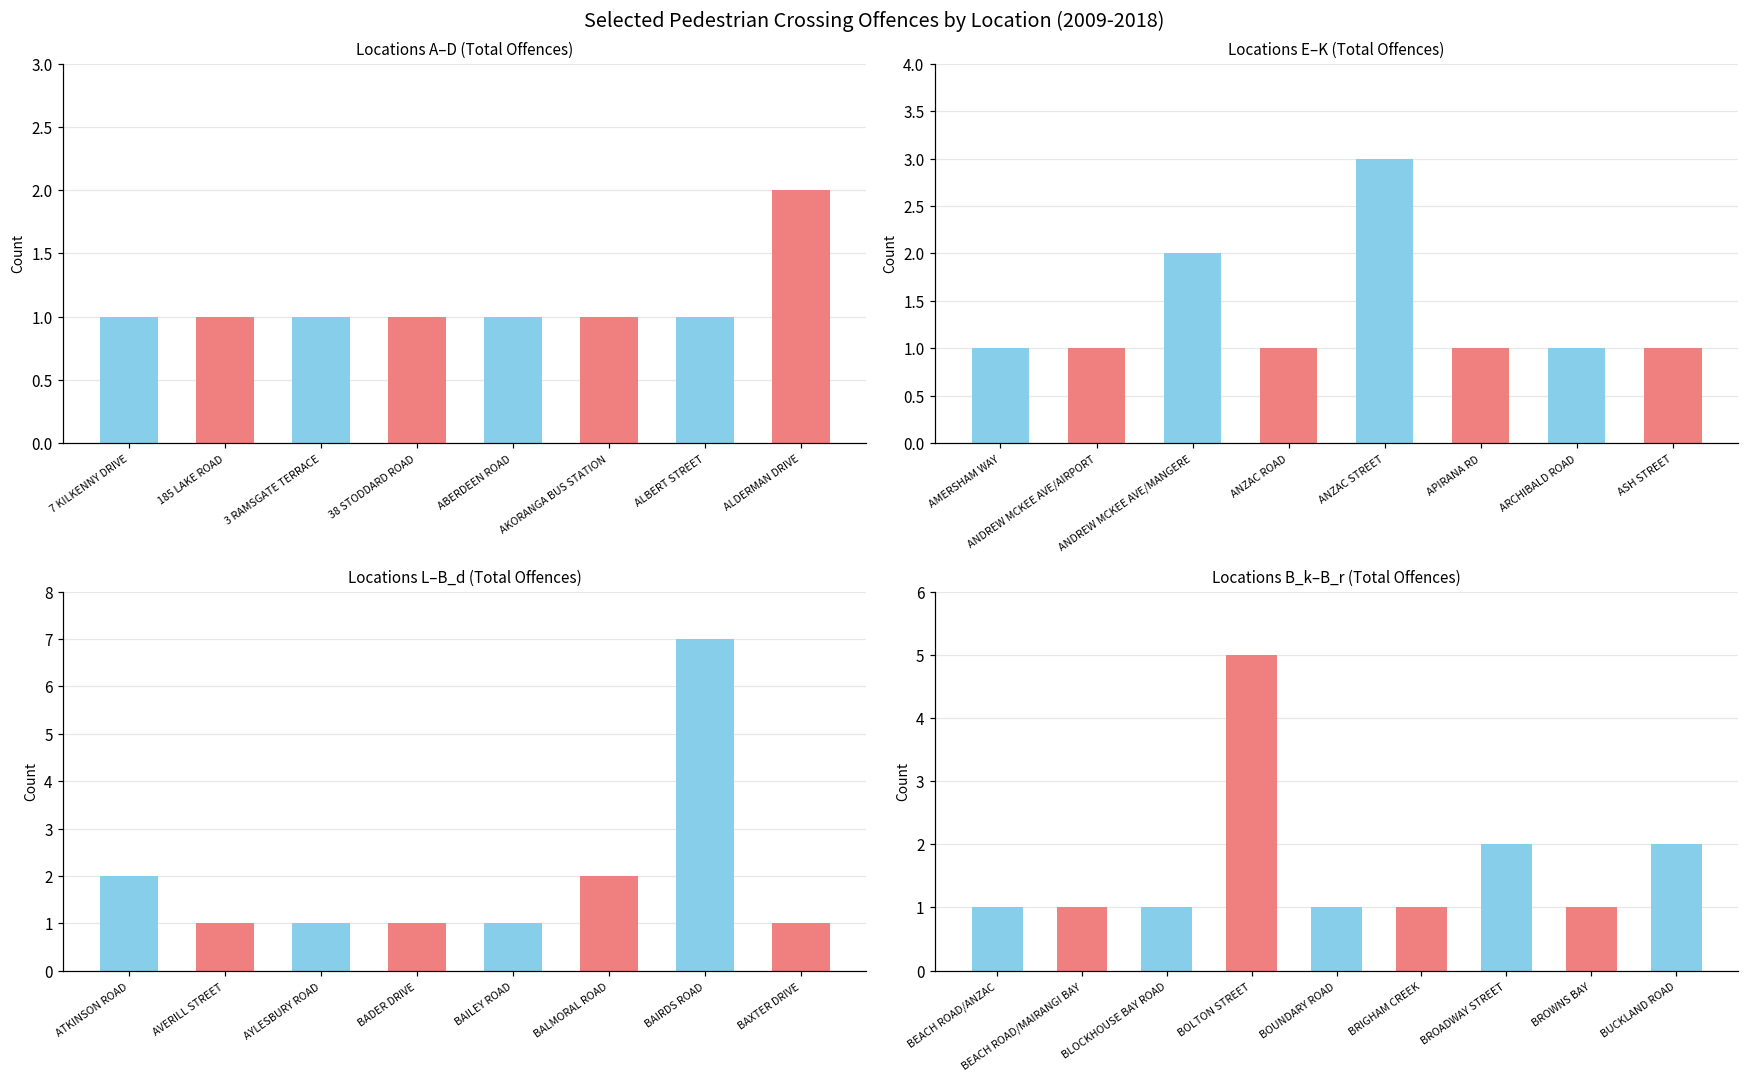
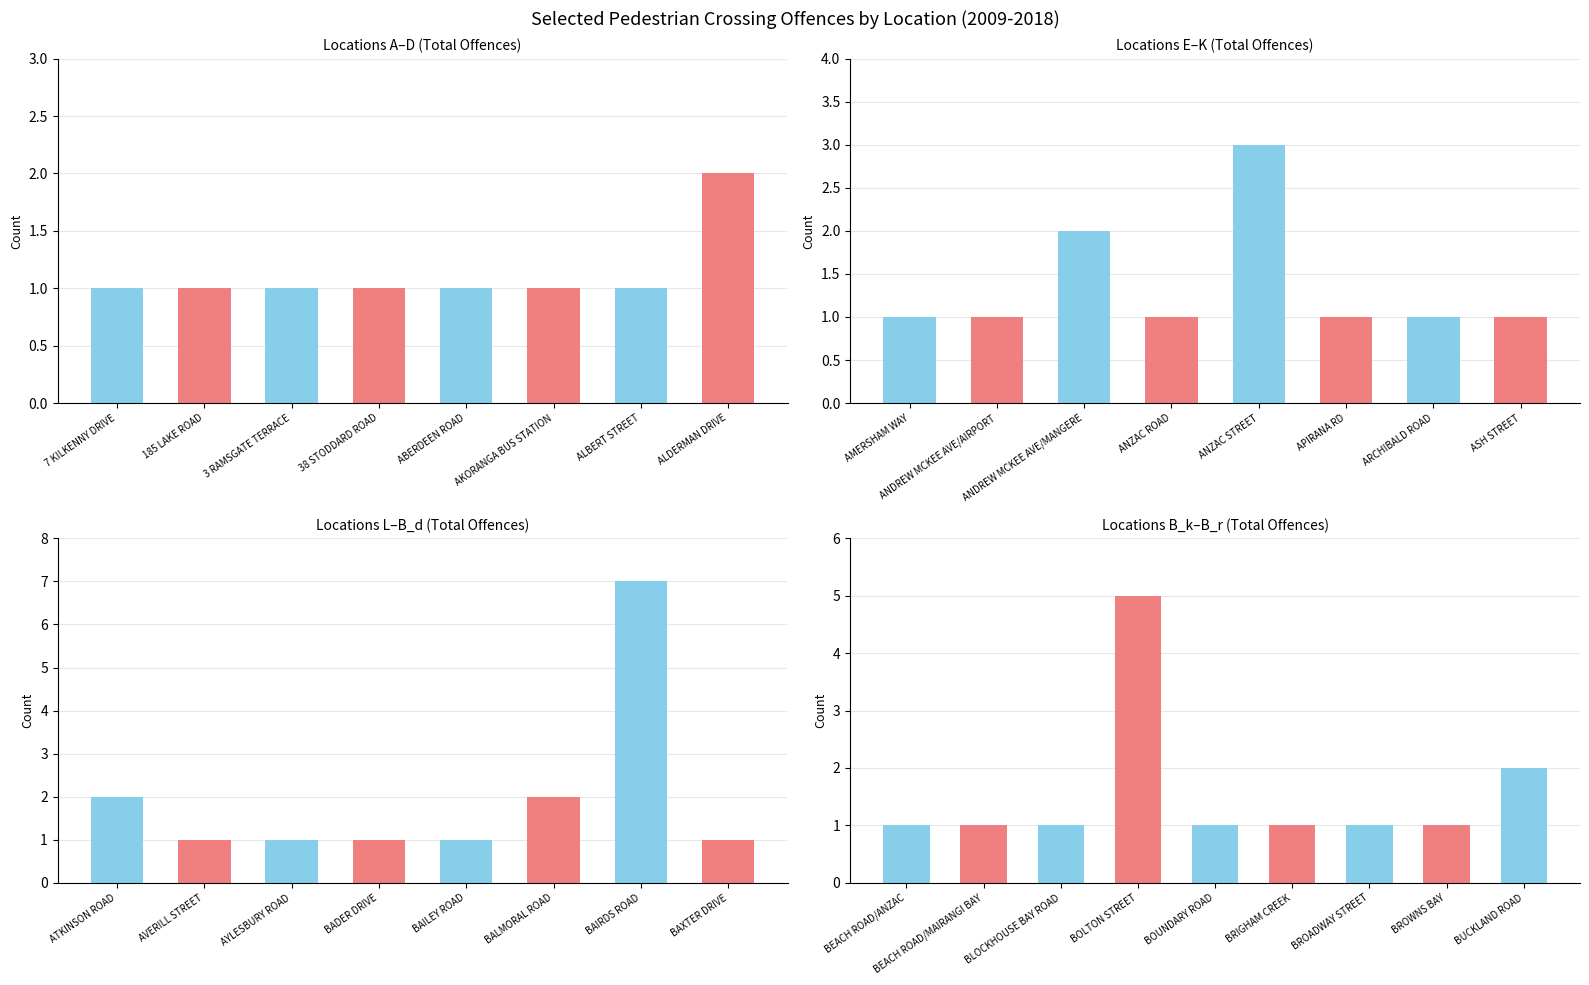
  {
    "Locations A–D (Total Offences)": {
      "7 KILKENNY DRIVE": 1.00,
      "185 LAKE ROAD": 1.00,
      "3 RAMSGATE TERRACE": 1.00,
      "38 STODDARD ROAD": 1.00,
      "ABERDEEN ROAD": 1.00,
      "AKORANGA BUS STATION": 1.00,
      "ALBERT STREET": 1.00,
      "ALDERMAN DRIVE": 2.00
    },
    "Locations E–K (Total Offences)": {
      "AMERSHAM WAY": 1.0,
      "ANDREW MCKEE AVE/AIRPORT": 1.0,
      "ANDREW MCKEE AVE/MANGERE": 2.0,
      "ANZAC ROAD": 1.0,
      "ANZAC STREET": 3.0,
      "APIRANA RD": 1.0,
      "ARCHIBALD ROAD": 1.0,
      "ASH STREET": 1.0
    },
    "Locations L–B_d (Total Offences)": {
      "ATKINSON ROAD": 2.0,
      "AVERILL STREET": 1.0,
      "AYLESBURY ROAD": 1.0,
      "BADER DRIVE": 1.0,
      "BAILEY ROAD": 1.0,
      "BALMORAL ROAD": 2.0,
      "BAIRDS ROAD": 7.0,
      "BAXTER DRIVE": 1.0
    },
    "Locations B_k–B_r (Total Offences)": {
      "BEACH ROAD/ANZAC": 1,
      "BEACH ROAD/MAIRANGI BAY": 1,
      "BLOCKHOUSE BAY ROAD": 1,
      "BOLTON STREET": 5,
      "BOUNDARY ROAD": 1,
      "BRIGHAM CREEK": 1,
-     "BROADWAY STREET": 2,
+     "BROADWAY STREET": 1,
      "BROWNS BAY": 1,
      "BUCKLAND ROAD": 2
    }
  }
